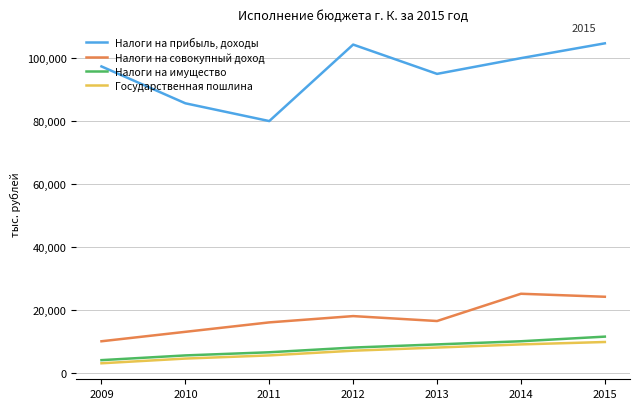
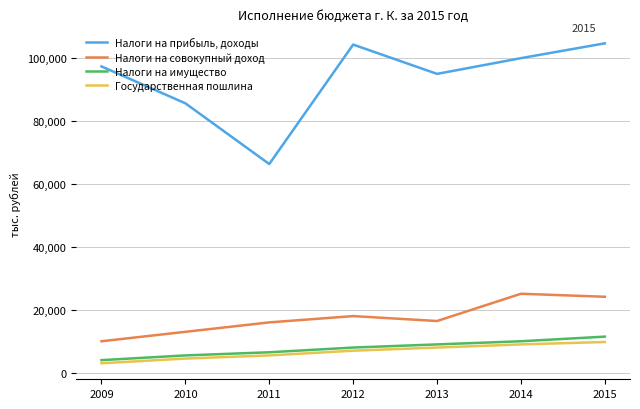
  {
    "Налоги на прибыль, доходы": {
      "2009": "97,000",
      "2010": "86,000",
-     "2011": "80,000",
+     "2011": "66,000",
      "2012": "104,000",
      "2013": "95,000",
      "2014": "100,000"
    },
    "Налоги на совокупный доход": {
      "2009": "10,000",
      "2010": "13,000",
      "2011": "16,000",
      "2012": "18,000",
      "2013": "16,000",
      "2014": "25,000",
      "2015": "24,000"
    },
    "Налоги на имущество": {
      "2009": "4,000",
      "2010": "6,000",
      "2011": "7,000",
      "2012": "8,000",
      "2013": "9,000",
      "2014": "10,000",
      "2015": "11,000"
    },
    "Государственная пошлина": {
      "2009": "3,000",
      "2010": "5,000",
      "2011": "6,000",
      "2012": "7,000",
      "2013": "8,000",
      "2014": "9,000",
      "2015": "10,000"
    }
  }
